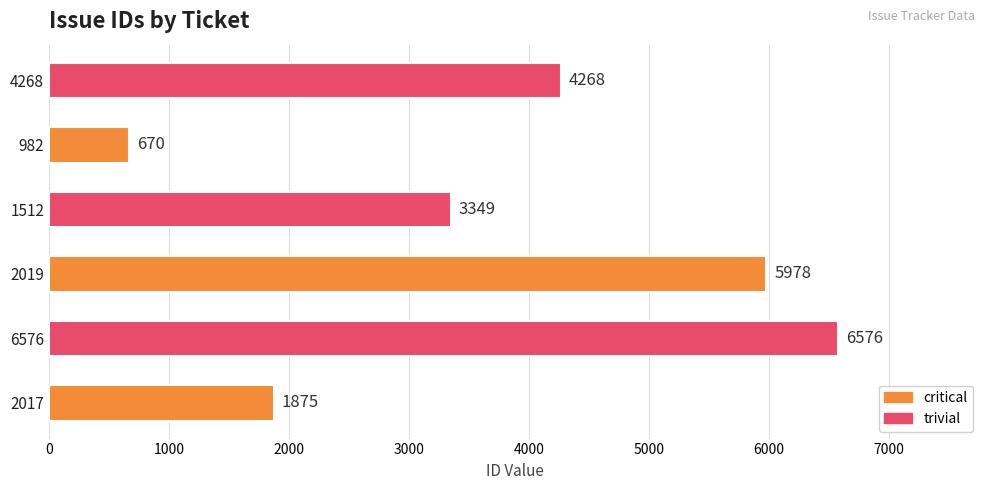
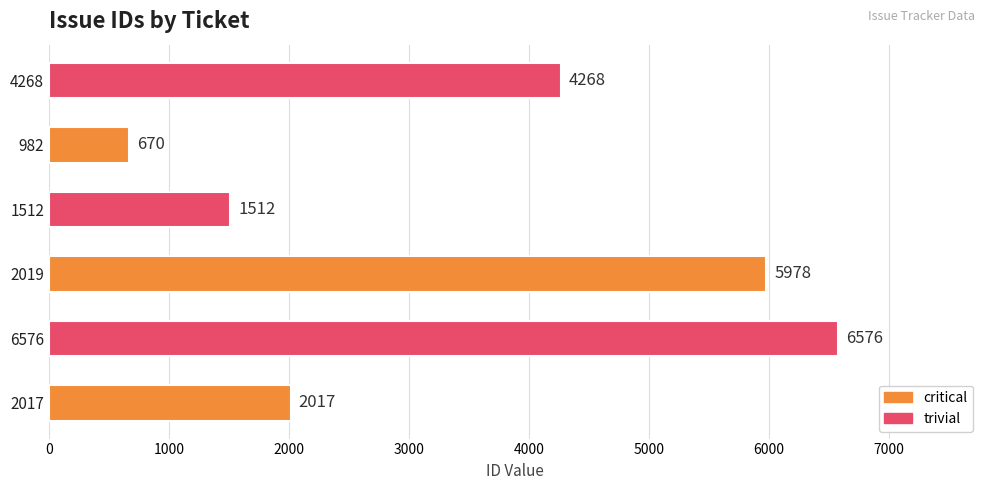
  {
    "4268": 4268,
    "982": 670,
-   "1512": 3349,
+   "1512": 1512,
    "2019": 5978,
    "6576": 6576,
-   "2017": 1875
+   "2017": 2017
  }
